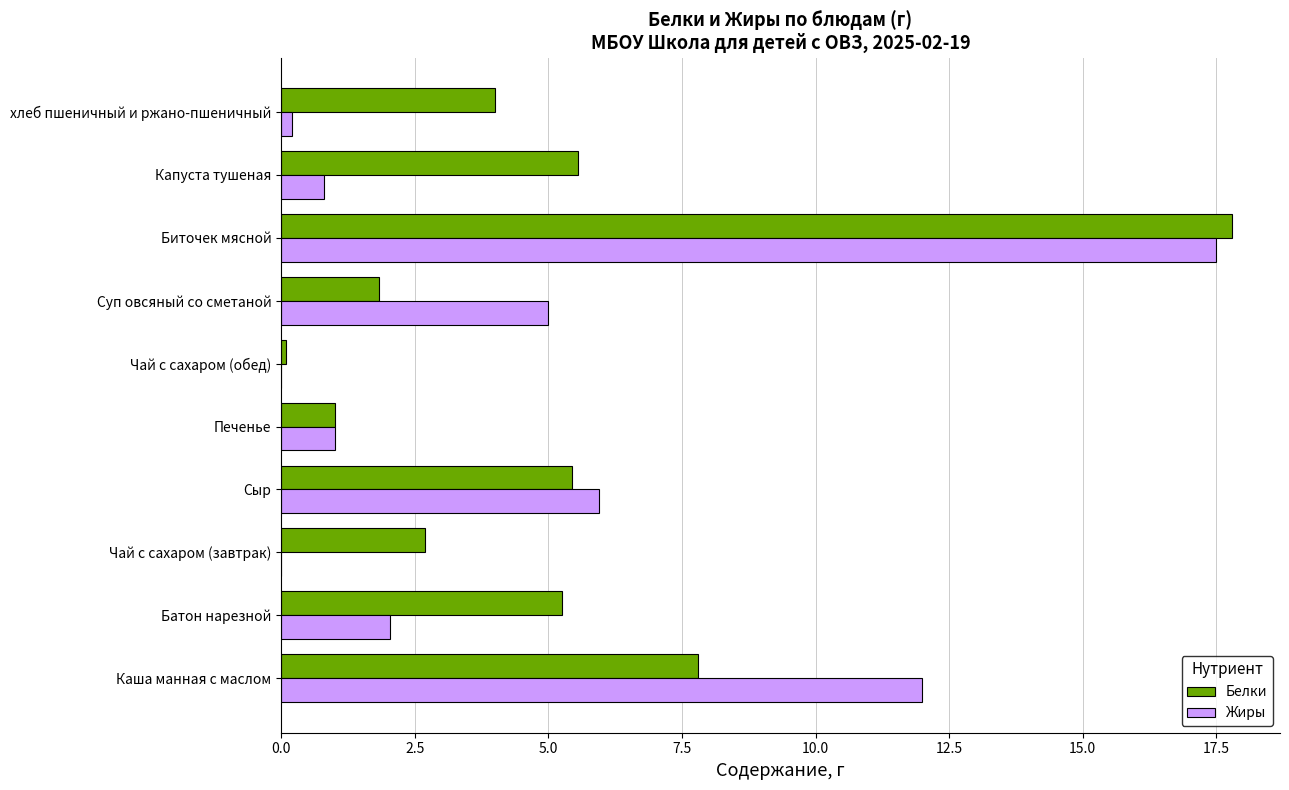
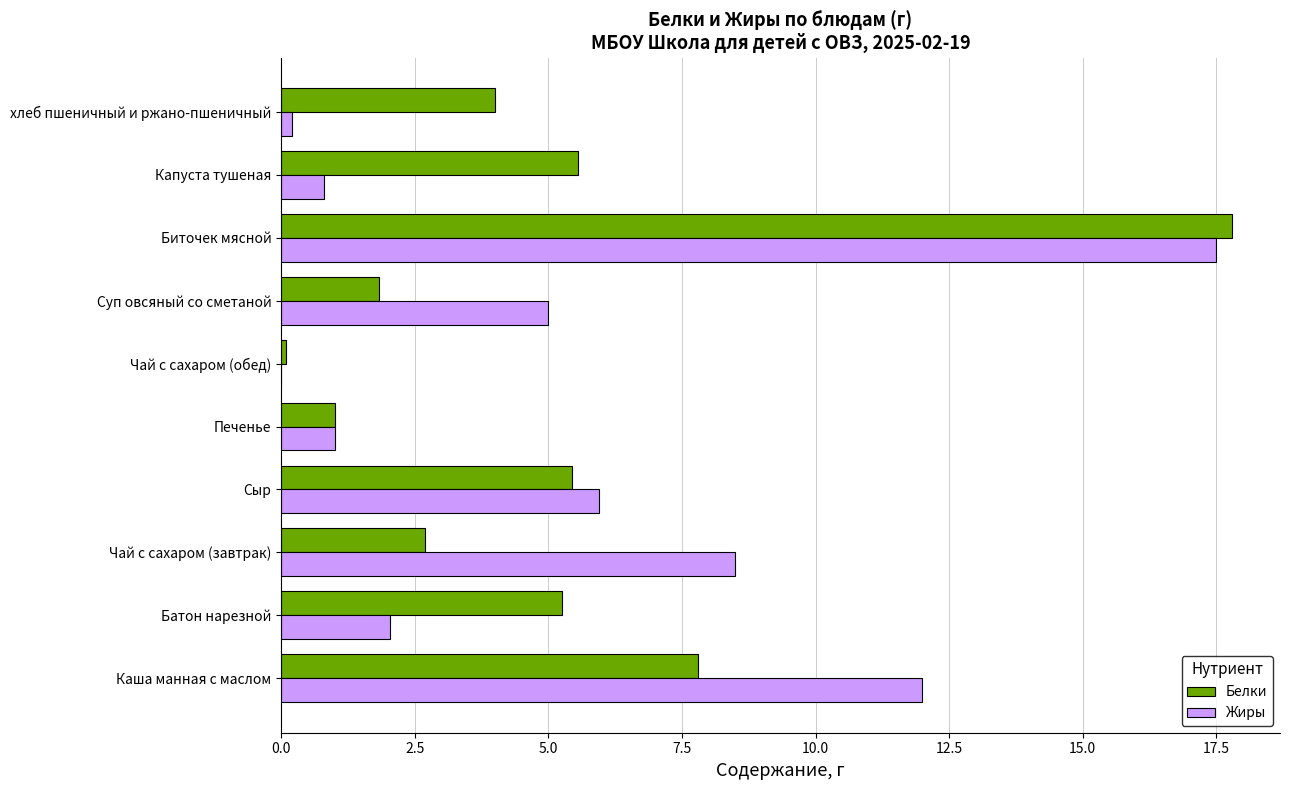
  {
    "Белки": {
      "хлеб пшеничный и ржано-пшеничный": 4.0,
      "Капуста тушеная": 5.6,
      "Биточек мясной": 17.8,
      "Суп овсяный со сметаной": 1.8,
      "Чай с сахаром (обед)": 0.1,
      "Печенье": 1.0,
      "Сыр": 5.5,
      "Чай с сахаром (завтрак)": 2.7,
      "Батон нарезной": 5.3,
      "Каша манная с маслом": 7.8
    },
    "Жиры": {
      "хлеб пшеничный и ржано-пшеничный": 0.2,
      "Капуста тушеная": 0.8,
      "Биточек мясной": 17.5,
      "Суп овсяный со сметаной": 5.0,
      "Чай с сахаром (обед)": 0.0,
      "Печенье": 1.0,
      "Сыр": 5.9,
-     "Чай с сахаром (завтрак)": 0.0,
+     "Чай с сахаром (завтрак)": 8.5,
      "Батон нарезной": 2.0,
      "Каша манная с маслом": 12.0
    }
  }
